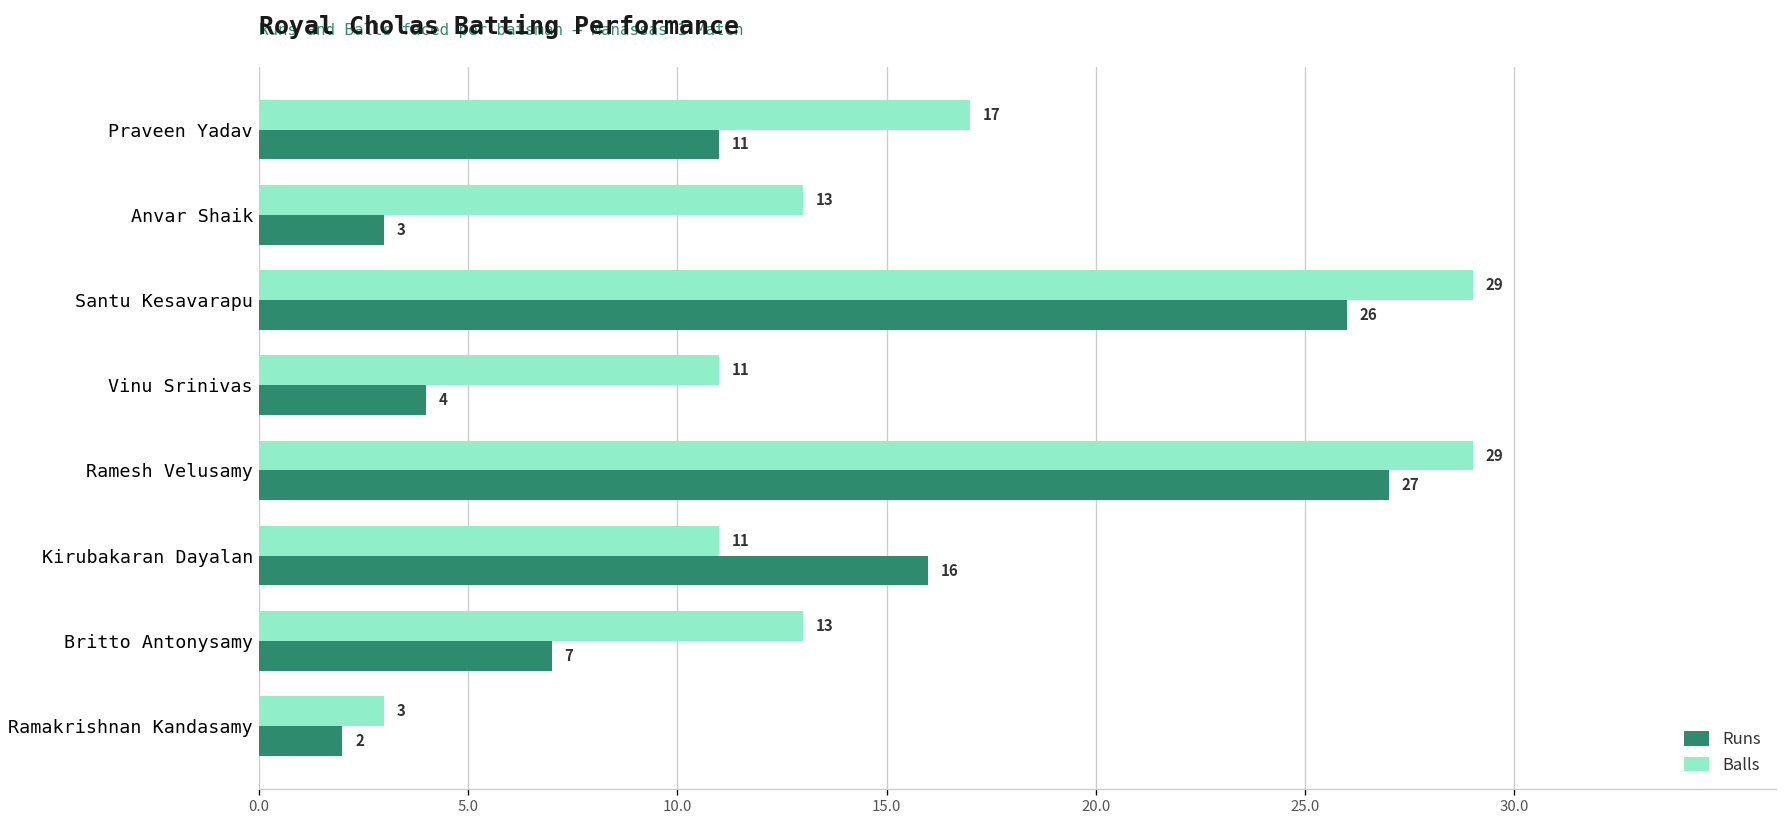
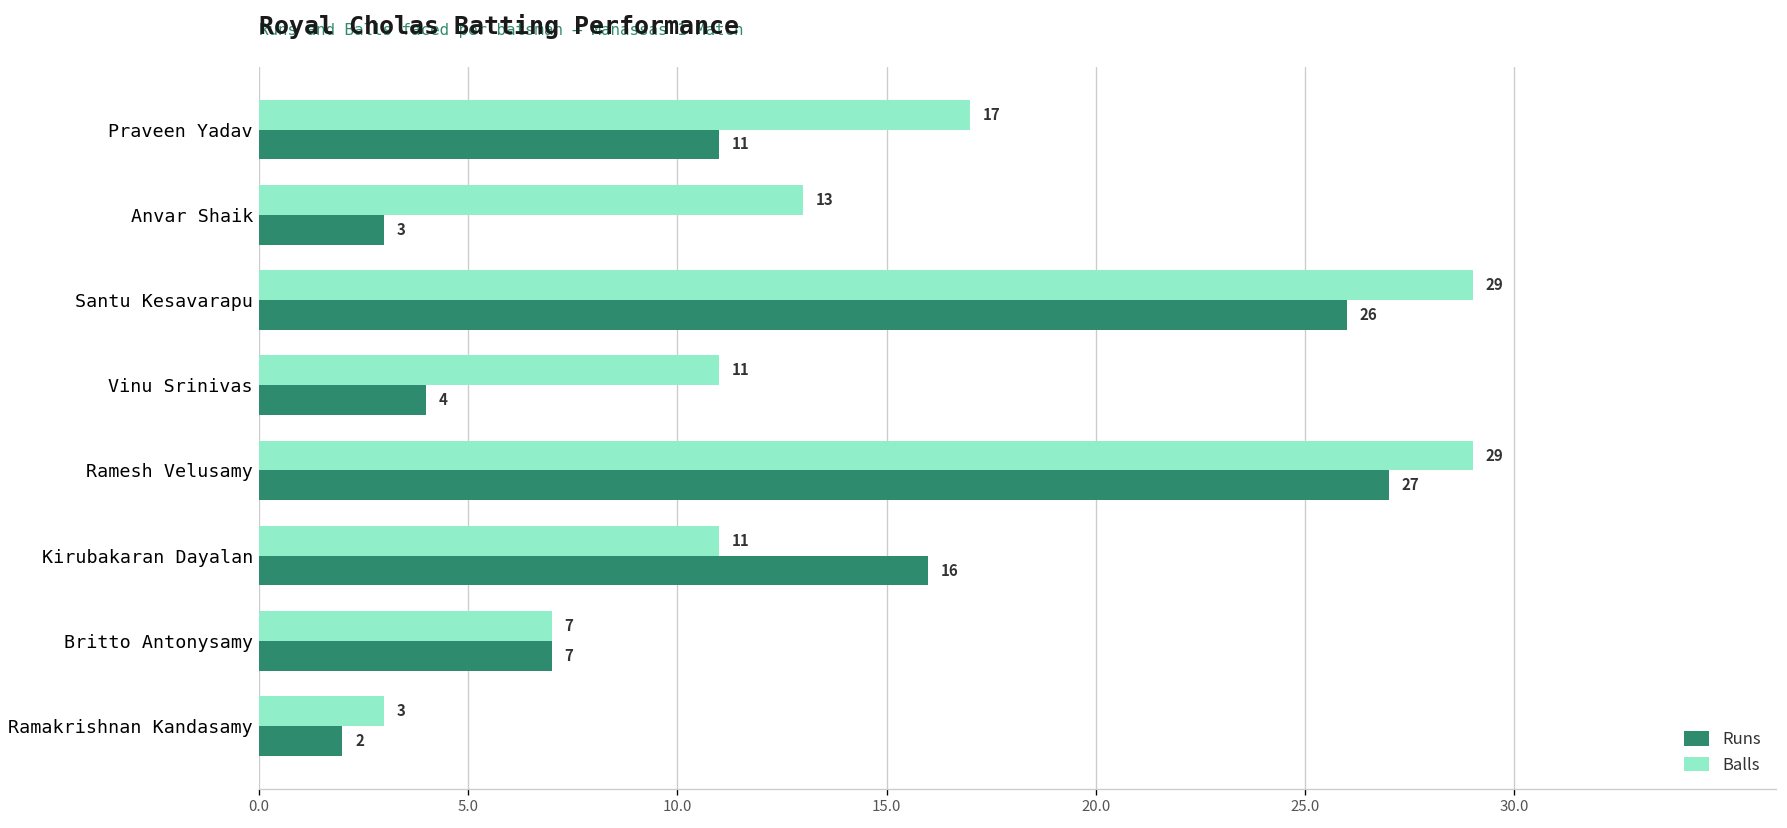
  {
    "Runs": {
      "Praveen Yadav": 11,
      "Anvar Shaik": 3,
      "Santu Kesavarapu": 26,
      "Vinu Srinivas": 4,
      "Ramesh Velusamy": 27,
      "Kirubakaran Dayalan": 16,
      "Britto Antonysamy": 7,
      "Ramakrishnan Kandasamy": 2
    },
    "Balls": {
      "Praveen Yadav": 17,
      "Anvar Shaik": 13,
      "Santu Kesavarapu": 29,
      "Vinu Srinivas": 11,
      "Ramesh Velusamy": 29,
      "Kirubakaran Dayalan": 11,
-     "Britto Antonysamy": 13,
+     "Britto Antonysamy": 7,
      "Ramakrishnan Kandasamy": 3
    }
  }
